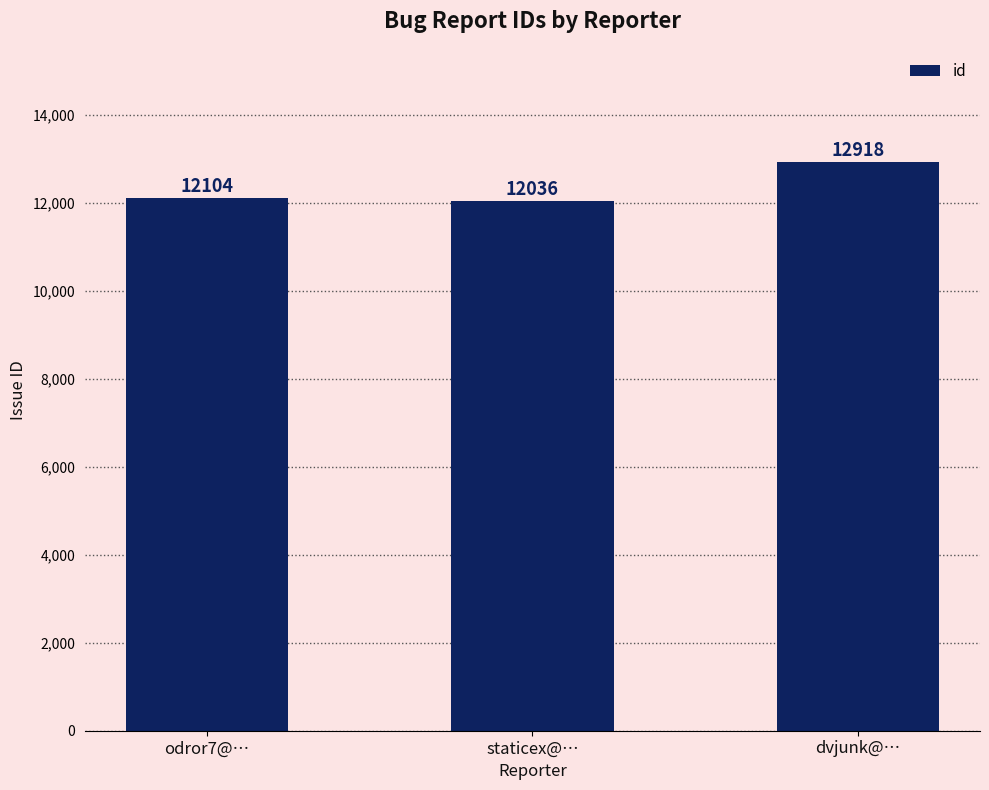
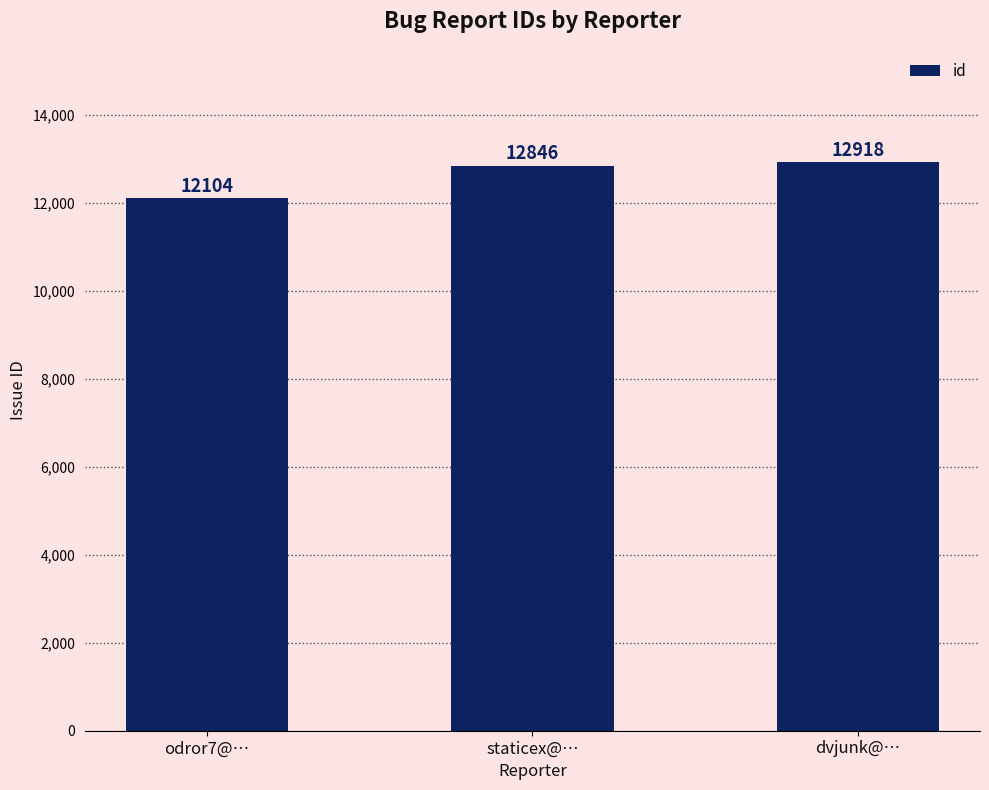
  {
    "odror7@…": 12104,
-   "staticex@…": 12036,
+   "staticex@…": 12846,
    "dvjunk@…": 12918
  }
